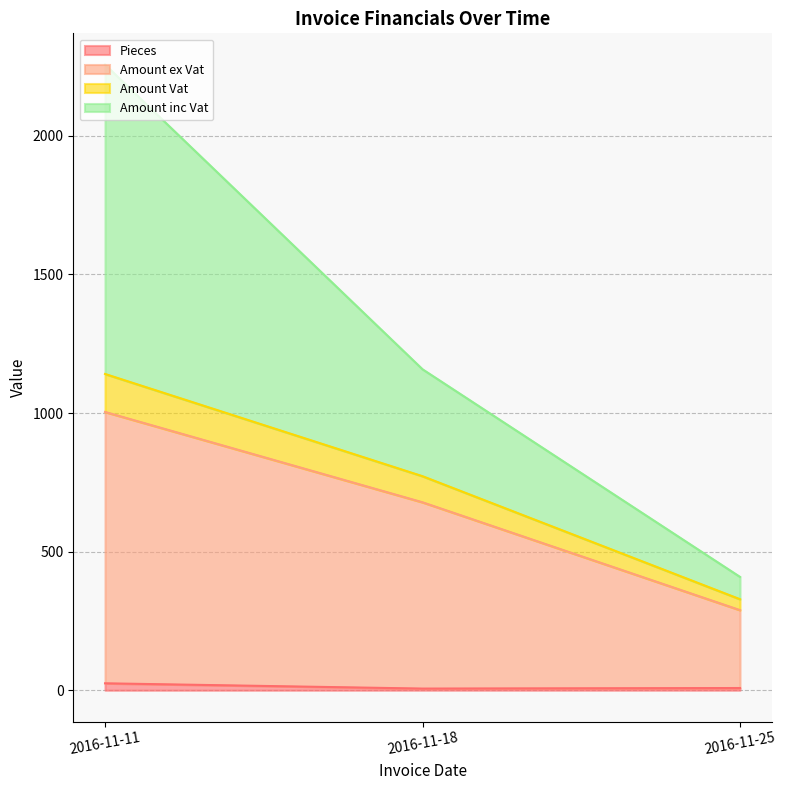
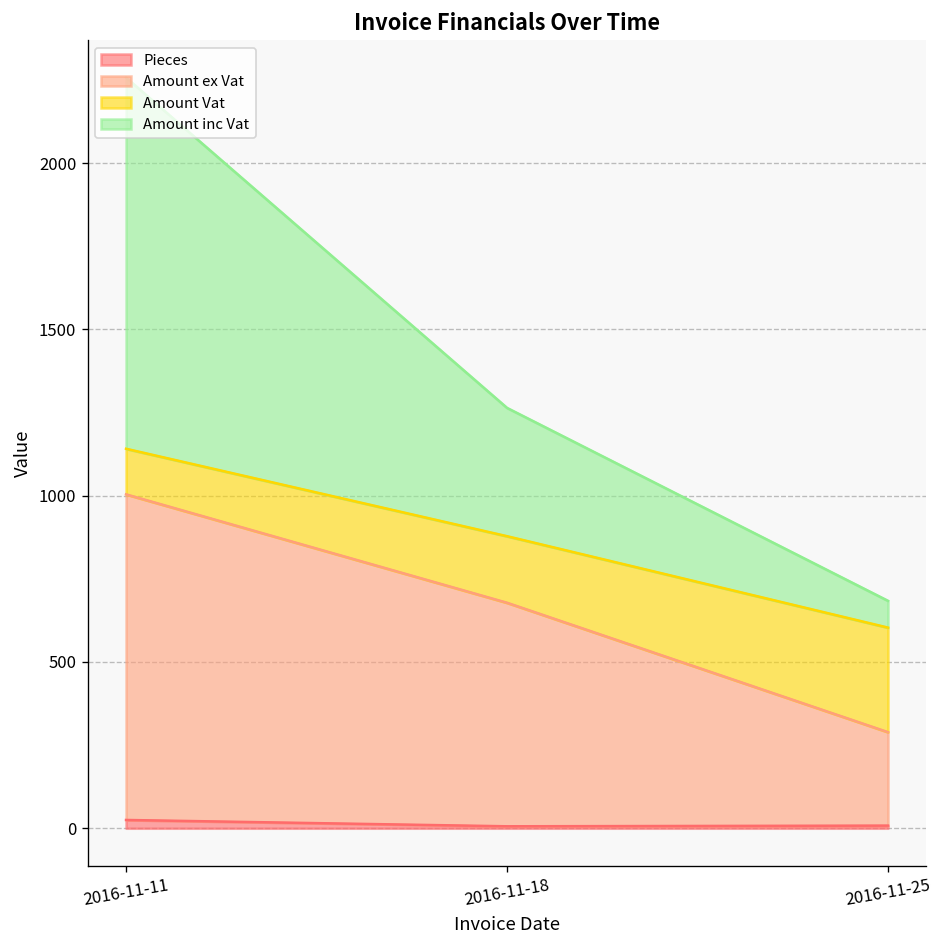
  {
    "Amount Vat": {
      "2016-11-11": 140,
-     "2016-11-18": 90,
-     "2016-11-25": 40
+     "2016-11-18": 200,
+     "2016-11-25": 310
    },
    "Amount inc Vat": {
      "2016-11-18": 390,
      "2016-11-25": 80
    }
  }
